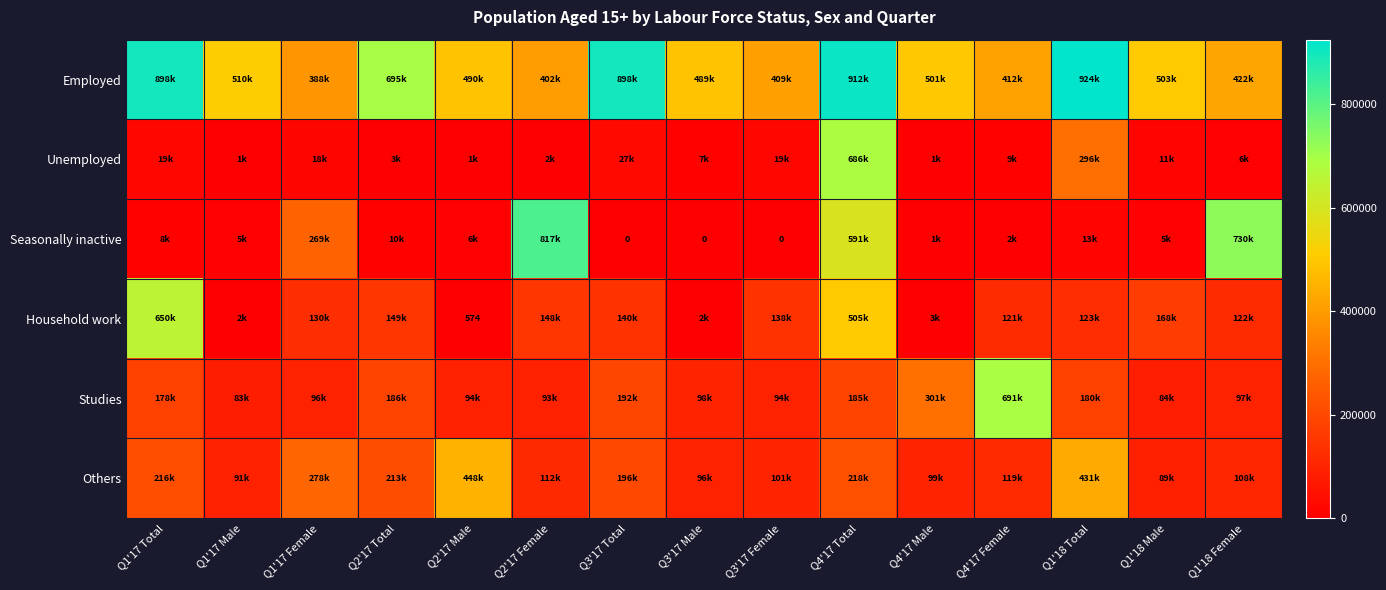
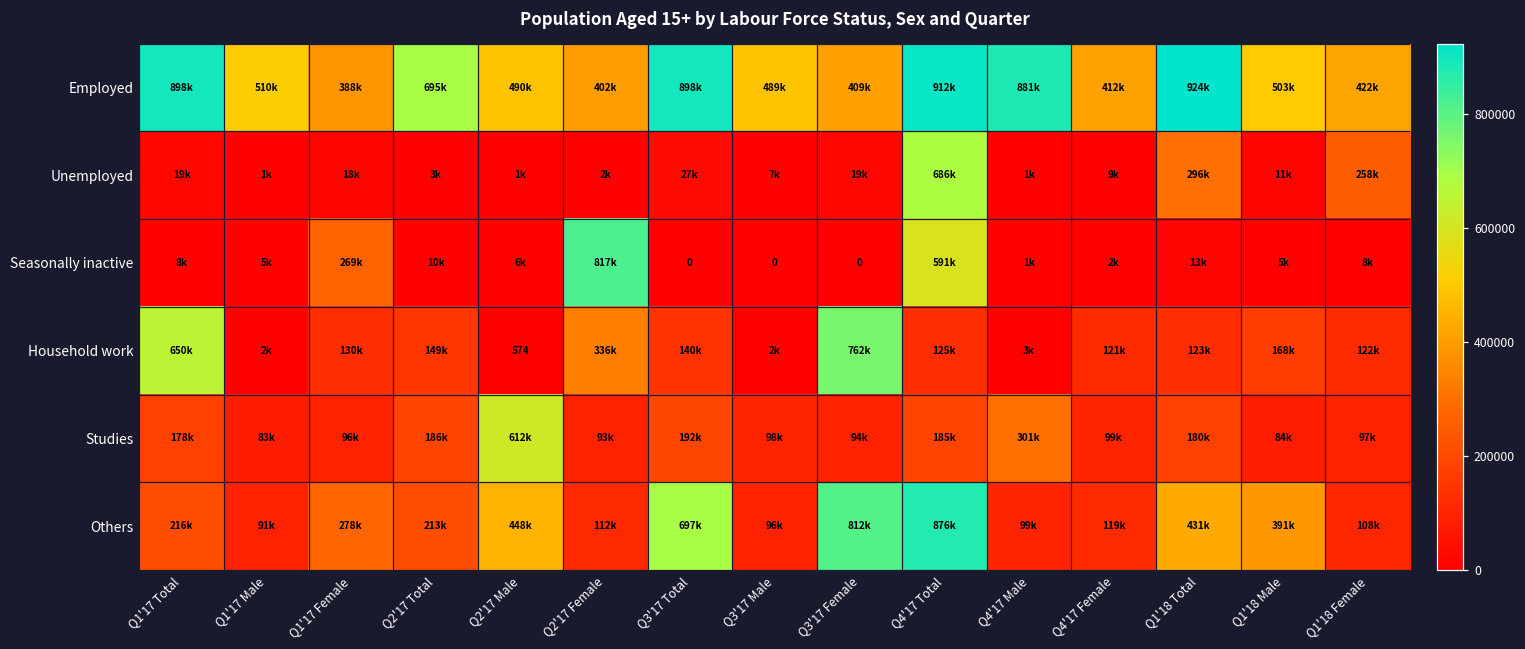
  {
    "Employed": {
      "Q1'17 Total": "898k",
      "Q1'17 Male": "510k",
      "Q1'17 Female": "388k",
      "Q2'17 Total": "695k",
      "Q2'17 Male": "490k",
      "Q2'17 Female": "402k",
      "Q3'17 Total": "898k",
      "Q3'17 Male": "489k",
      "Q3'17 Female": "409k",
      "Q4'17 Total": "912k",
-     "Q4'17 Male": "501k",
+     "Q4'17 Male": "881k",
      "Q4'17 Female": "412k",
      "Q1'18 Total": "924k",
      "Q1'18 Male": "503k",
      "Q1'18 Female": "422k"
    },
    "Unemployed": {
      "Q1'17 Total": "19k",
      "Q1'17 Male": "1k",
      "Q1'17 Female": "18k",
      "Q2'17 Total": "3k",
      "Q2'17 Male": "1k",
      "Q2'17 Female": "2k",
      "Q3'17 Total": "27k",
      "Q3'17 Male": "7k",
      "Q3'17 Female": "19k",
      "Q4'17 Total": "686k",
      "Q4'17 Male": "1k",
      "Q4'17 Female": "9k",
      "Q1'18 Total": "296k",
      "Q1'18 Male": "11k",
-     "Q1'18 Female": "6k"
+     "Q1'18 Female": "258k"
    },
    "Seasonally inactive": {
      "Q1'17 Total": "8k",
      "Q1'17 Male": "5k",
      "Q1'17 Female": "269k",
      "Q2'17 Total": "10k",
      "Q2'17 Male": "6k",
      "Q2'17 Female": "817k",
      "Q3'17 Total": "0",
      "Q3'17 Male": "0",
      "Q3'17 Female": "0",
      "Q4'17 Total": "591k",
      "Q4'17 Male": "1k",
      "Q4'17 Female": "2k",
      "Q1'18 Total": "13k",
      "Q1'18 Male": "5k",
-     "Q1'18 Female": "730k"
+     "Q1'18 Female": "8k"
    },
    "Household work": {
      "Q1'17 Total": "650k",
      "Q1'17 Male": "2k",
      "Q1'17 Female": "130k",
      "Q2'17 Total": "149k",
      "Q2'17 Male": "574",
-     "Q2'17 Female": "148k",
+     "Q2'17 Female": "336k",
      "Q3'17 Total": "140k",
      "Q3'17 Male": "2k",
-     "Q3'17 Female": "138k",
-     "Q4'17 Total": "505k",
+     "Q3'17 Female": "762k",
+     "Q4'17 Total": "125k",
      "Q4'17 Male": "3k",
      "Q4'17 Female": "121k",
      "Q1'18 Total": "123k",
      "Q1'18 Male": "168k",
      "Q1'18 Female": "122k"
    },
    "Studies": {
      "Q1'17 Total": "178k",
      "Q1'17 Male": "83k",
      "Q1'17 Female": "96k",
      "Q2'17 Total": "186k",
-     "Q2'17 Male": "94k",
+     "Q2'17 Male": "612k",
      "Q2'17 Female": "93k",
      "Q3'17 Total": "192k",
      "Q3'17 Male": "98k",
      "Q3'17 Female": "94k",
      "Q4'17 Total": "185k",
      "Q4'17 Male": "301k",
-     "Q4'17 Female": "691k",
+     "Q4'17 Female": "99k",
      "Q1'18 Total": "180k",
      "Q1'18 Male": "84k",
      "Q1'18 Female": "97k"
    },
    "Others": {
      "Q1'17 Total": "216k",
      "Q1'17 Male": "91k",
      "Q1'17 Female": "278k",
      "Q2'17 Total": "213k",
      "Q2'17 Male": "448k",
      "Q2'17 Female": "112k",
-     "Q3'17 Total": "196k",
+     "Q3'17 Total": "697k",
      "Q3'17 Male": "96k",
-     "Q3'17 Female": "101k",
-     "Q4'17 Total": "218k",
+     "Q3'17 Female": "812k",
+     "Q4'17 Total": "876k",
      "Q4'17 Male": "99k",
      "Q4'17 Female": "119k",
      "Q1'18 Total": "431k",
-     "Q1'18 Male": "89k",
+     "Q1'18 Male": "391k",
      "Q1'18 Female": "108k"
    }
  }
